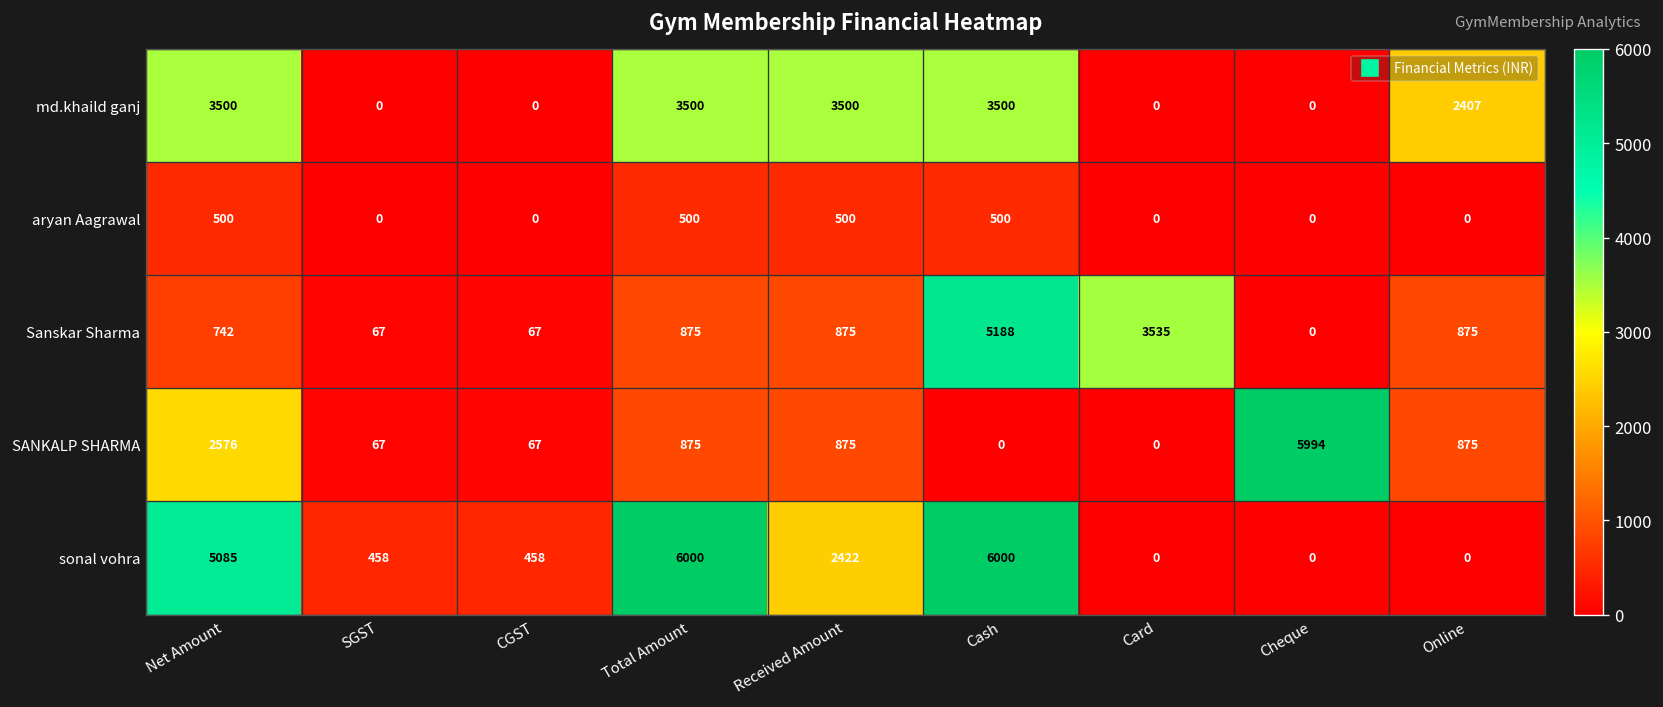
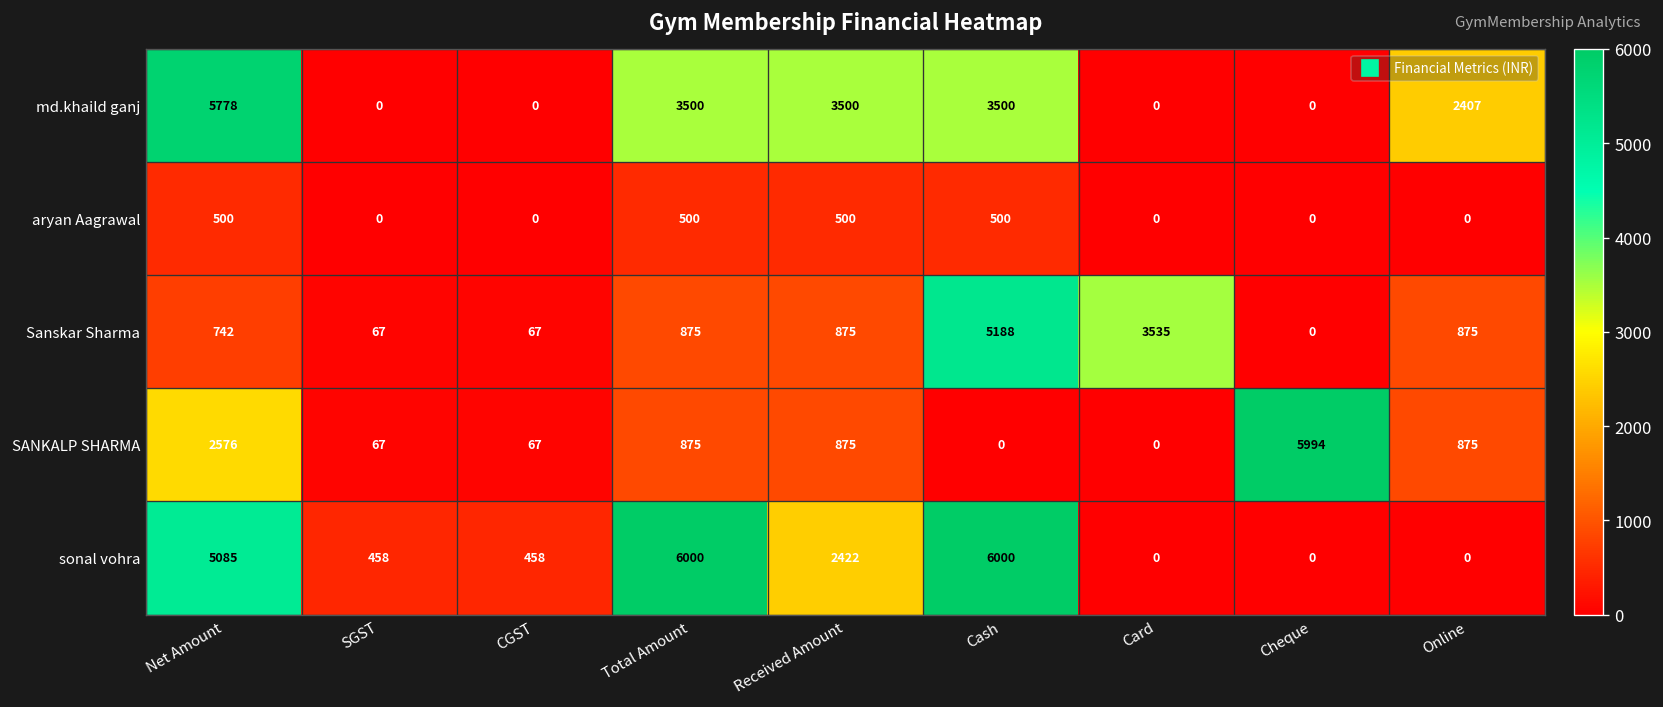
  {
    "md.khaild ganj": {
-     "Net Amount": 3500,
+     "Net Amount": 5778,
      "SGST": 0,
      "CGST": 0,
      "Total Amount": 3500,
      "Received Amount": 3500,
      "Cash": 3500,
      "Card": 0,
      "Cheque": 0,
      "Online": 2407
    },
    "aryan Aagrawal": {
      "Net Amount": 500,
      "SGST": 0,
      "CGST": 0,
      "Total Amount": 500,
      "Received Amount": 500,
      "Cash": 500,
      "Card": 0,
      "Cheque": 0,
      "Online": 0
    },
    "Sanskar Sharma": {
      "Net Amount": 742,
      "SGST": 67,
      "CGST": 67,
      "Total Amount": 875,
      "Received Amount": 875,
      "Cash": 5188,
      "Card": 3535,
      "Cheque": 0,
      "Online": 875
    },
    "SANKALP SHARMA": {
      "Net Amount": 2576,
      "SGST": 67,
      "CGST": 67,
      "Total Amount": 875,
      "Received Amount": 875,
      "Cash": 0,
      "Card": 0,
      "Cheque": 5994,
      "Online": 875
    },
    "sonal vohra": {
      "Net Amount": 5085,
      "SGST": 458,
      "CGST": 458,
      "Total Amount": 6000,
      "Received Amount": 2422,
      "Cash": 6000,
      "Card": 0,
      "Cheque": 0,
      "Online": 0
    }
  }
